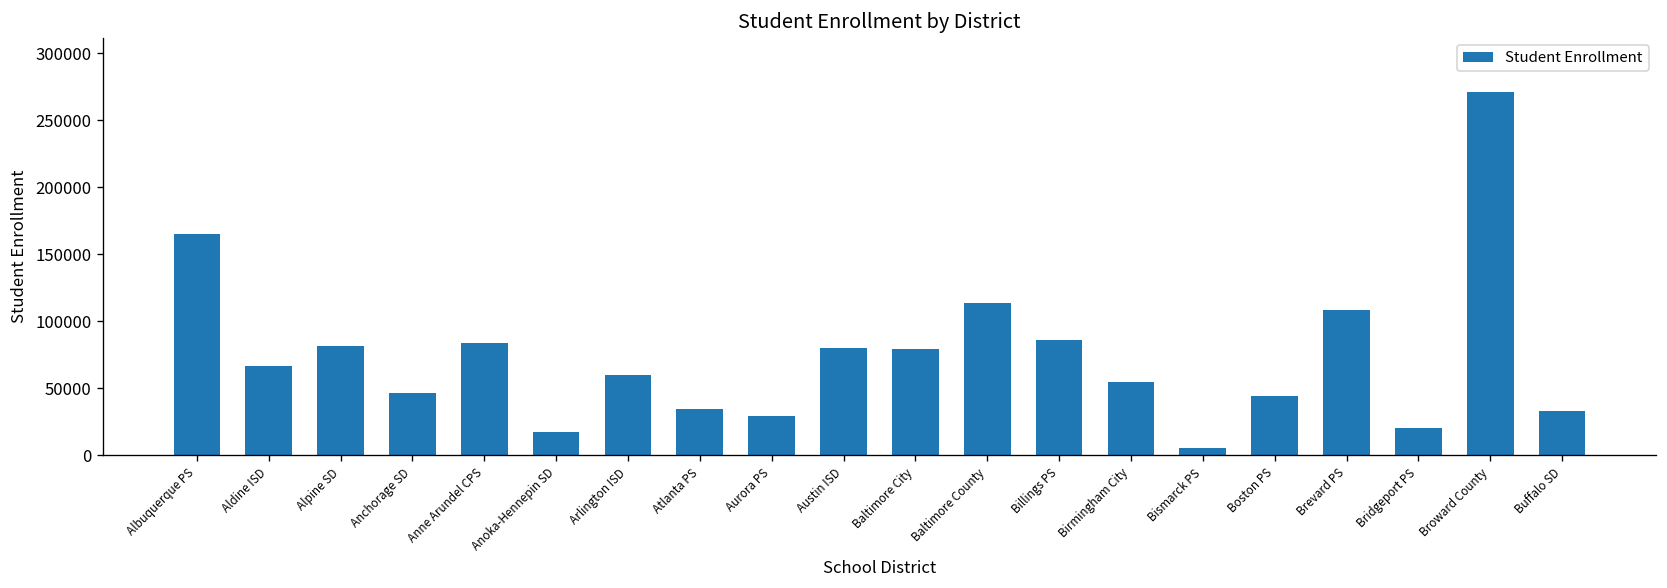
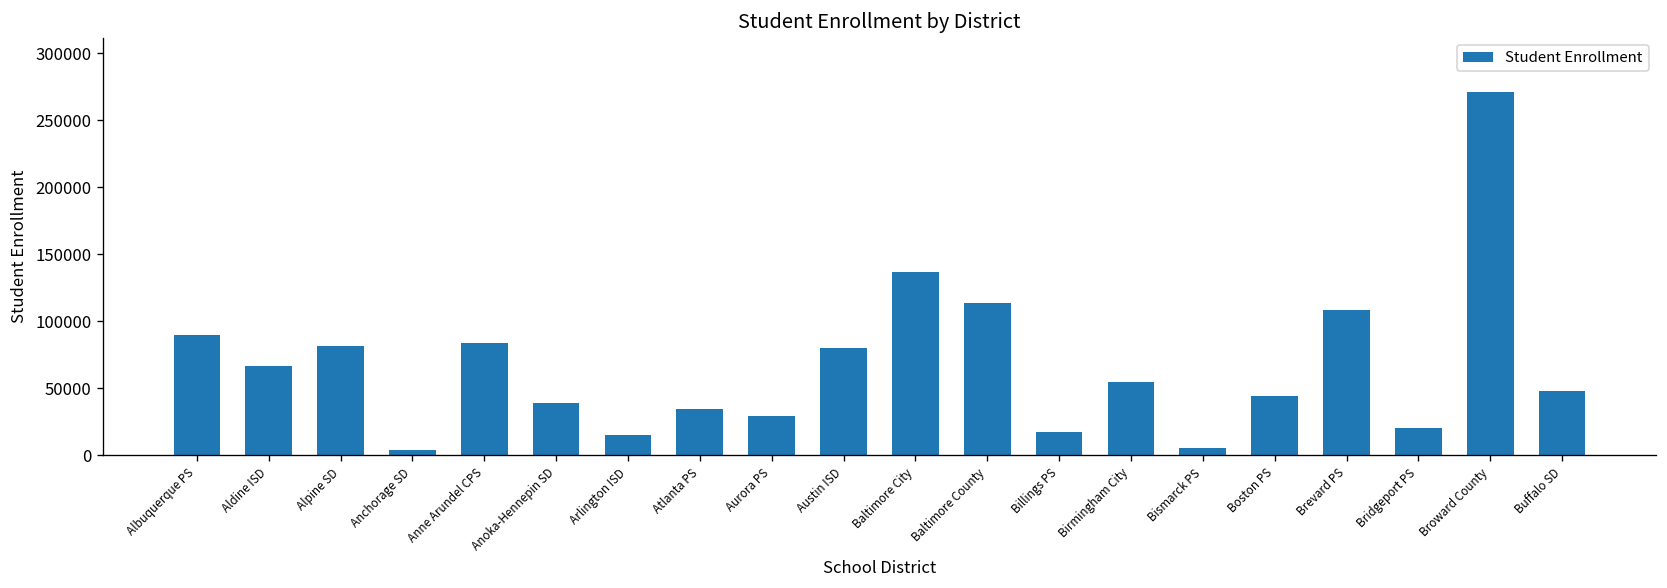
  {
-   "Albuquerque PS": 165000,
+   "Albuquerque PS": 90000,
    "Aldine ISD": 67000,
    "Alpine SD": 82000,
-   "Anchorage SD": 46000,
+   "Anchorage SD": 4000,
    "Anne Arundel CPS": 83000,
-   "Anoka-Hennepin SD": 18000,
-   "Arlington ISD": 60000,
+   "Anoka-Hennepin SD": 39000,
+   "Arlington ISD": 15000,
    "Atlanta PS": 34000,
    "Aurora PS": 29000,
    "Austin ISD": 80000,
-   "Baltimore City": 79000,
+   "Baltimore City": 137000,
    "Baltimore County": 114000,
-   "Billings PS": 86000,
+   "Billings PS": 17000,
    "Birmingham City": 55000,
    "Bismarck PS": 5000,
    "Boston PS": 44000,
    "Brevard PS": 109000,
    "Bridgeport PS": 20000,
    "Broward County": 271000,
-   "Buffalo SD": 33000
+   "Buffalo SD": 48000
  }
